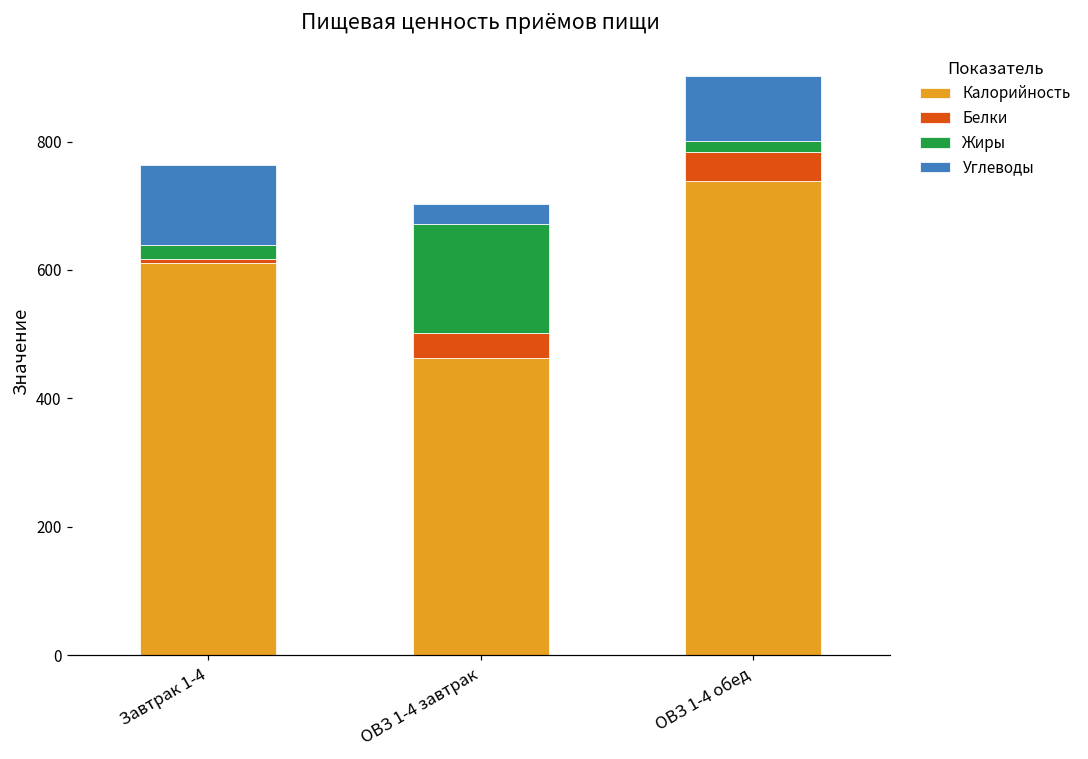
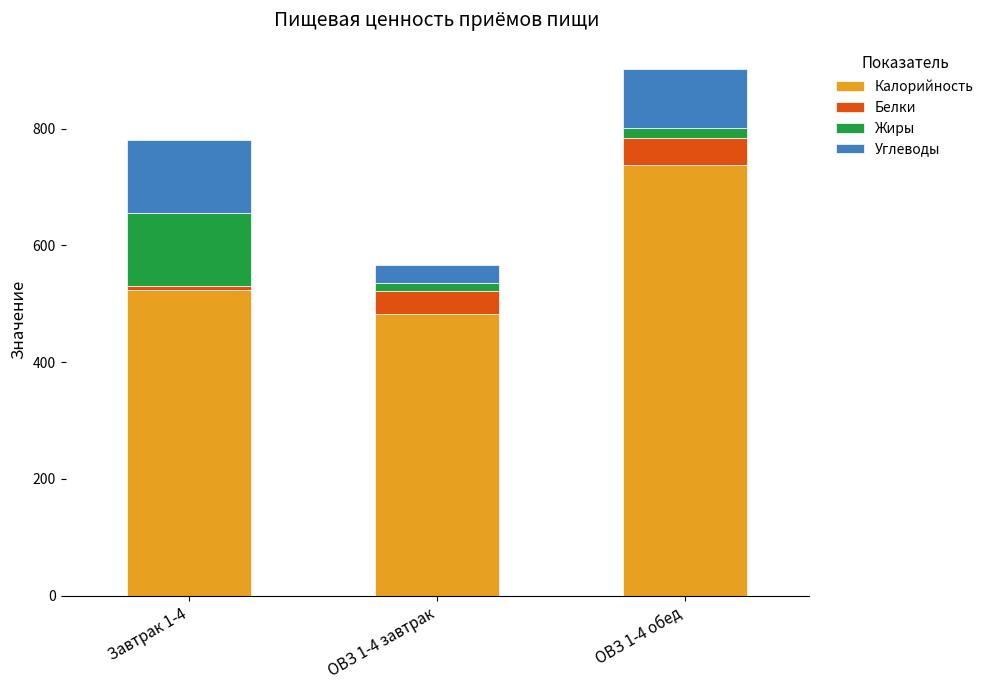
  {
    "Калорийность": {
-     "Завтрак 1-4": 610,
-     "ОВЗ 1-4 завтрак": 460,
+     "Завтрак 1-4": 520,
+     "ОВЗ 1-4 завтрак": 480,
      "ОВЗ 1-4 обед": 740
    },
    "Белки": {
      "Завтрак 1-4": 10,
      "ОВЗ 1-4 завтрак": 40,
      "ОВЗ 1-4 обед": 50
    },
    "Жиры": {
-     "Завтрак 1-4": 20,
-     "ОВЗ 1-4 завтрак": 170,
+     "Завтрак 1-4": 120,
+     "ОВЗ 1-4 завтрак": 10,
      "ОВЗ 1-4 обед": 20
    },
    "Углеводы": {
      "Завтрак 1-4": 130,
      "ОВЗ 1-4 завтрак": 30,
      "ОВЗ 1-4 обед": 100
    }
  }
